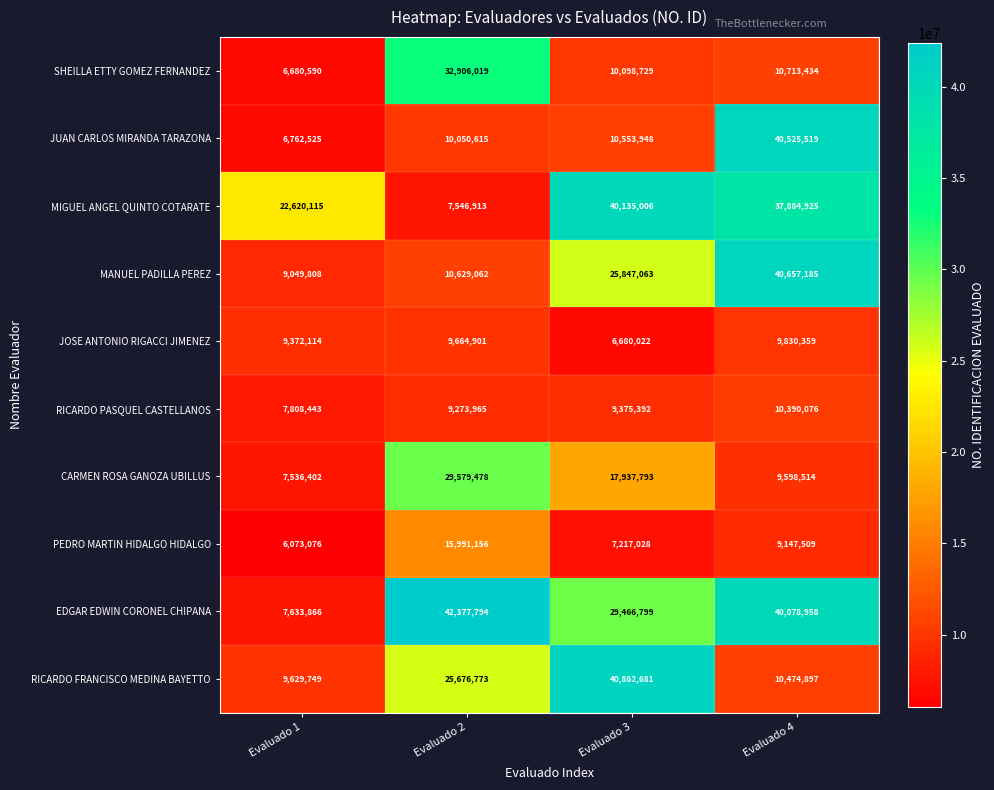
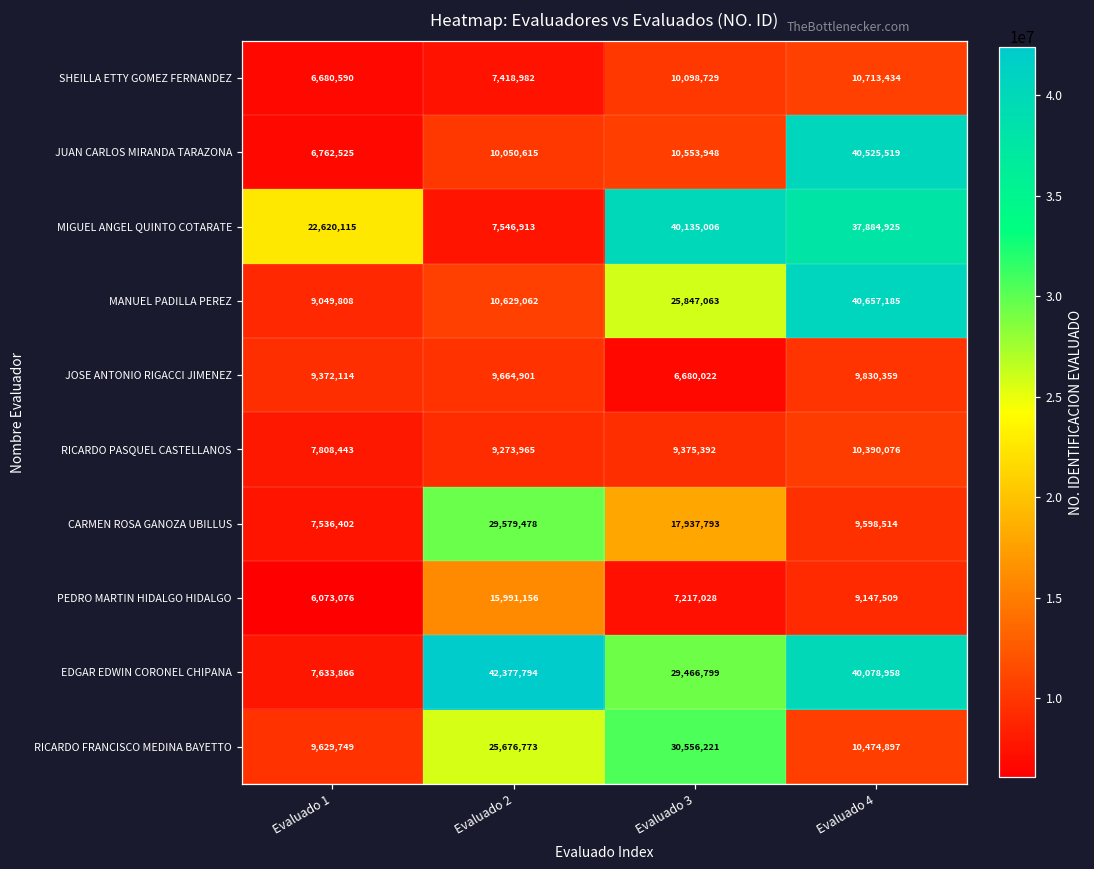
  {
    "SHEILLA ETTY GOMEZ FERNANDEZ": {
      "Evaluado 1": "6,680,590",
-     "Evaluado 2": "32,906,019",
+     "Evaluado 2": "7,418,982",
      "Evaluado 3": "10,098,729",
      "Evaluado 4": "10,713,434"
    },
    "JUAN CARLOS MIRANDA TARAZONA": {
      "Evaluado 1": "6,762,525",
      "Evaluado 2": "10,050,615",
      "Evaluado 3": "10,553,948",
      "Evaluado 4": "40,525,519"
    },
    "MIGUEL ANGEL QUINTO COTARATE": {
      "Evaluado 1": "22,620,115",
      "Evaluado 2": "7,546,913",
      "Evaluado 3": "40,135,006",
      "Evaluado 4": "37,884,925"
    },
    "MANUEL PADILLA PEREZ": {
      "Evaluado 1": "9,049,808",
      "Evaluado 2": "10,629,062",
      "Evaluado 3": "25,847,063",
      "Evaluado 4": "40,657,185"
    },
    "JOSE ANTONIO RIGACCI JIMENEZ": {
      "Evaluado 1": "9,372,114",
      "Evaluado 2": "9,664,901",
      "Evaluado 3": "6,680,022",
      "Evaluado 4": "9,830,359"
    },
    "RICARDO PASQUEL CASTELLANOS": {
      "Evaluado 1": "7,808,443",
      "Evaluado 2": "9,273,965",
      "Evaluado 3": "9,375,392",
      "Evaluado 4": "10,390,076"
    },
    "CARMEN ROSA GANOZA UBILLUS": {
      "Evaluado 1": "7,536,402",
      "Evaluado 2": "29,579,478",
      "Evaluado 3": "17,937,793",
      "Evaluado 4": "9,598,514"
    },
    "PEDRO MARTIN HIDALGO HIDALGO": {
      "Evaluado 1": "6,073,076",
      "Evaluado 2": "15,991,156",
      "Evaluado 3": "7,217,028",
      "Evaluado 4": "9,147,509"
    },
    "EDGAR EDWIN CORONEL CHIPANA": {
      "Evaluado 1": "7,633,866",
      "Evaluado 2": "42,377,794",
      "Evaluado 3": "29,466,799",
      "Evaluado 4": "40,078,958"
    },
    "RICARDO FRANCISCO MEDINA BAYETTO": {
      "Evaluado 1": "9,629,749",
      "Evaluado 2": "25,676,773",
-     "Evaluado 3": "40,862,681",
+     "Evaluado 3": "30,556,221",
      "Evaluado 4": "10,474,897"
    }
  }
